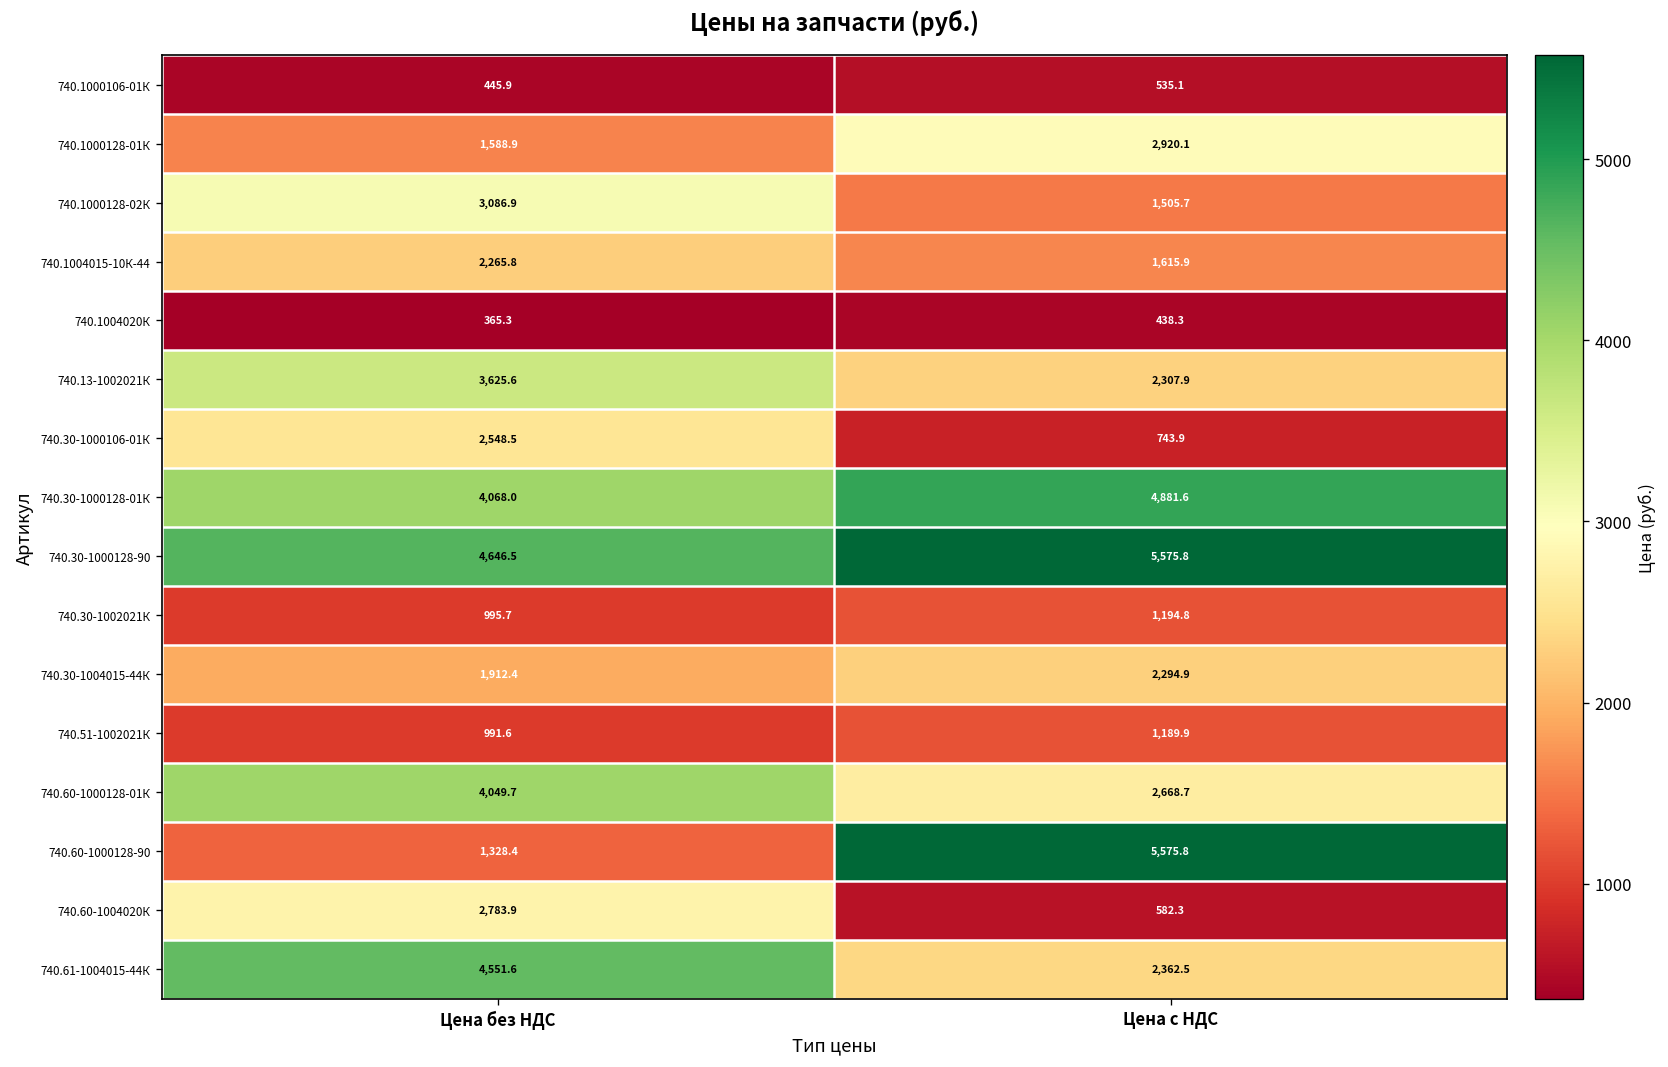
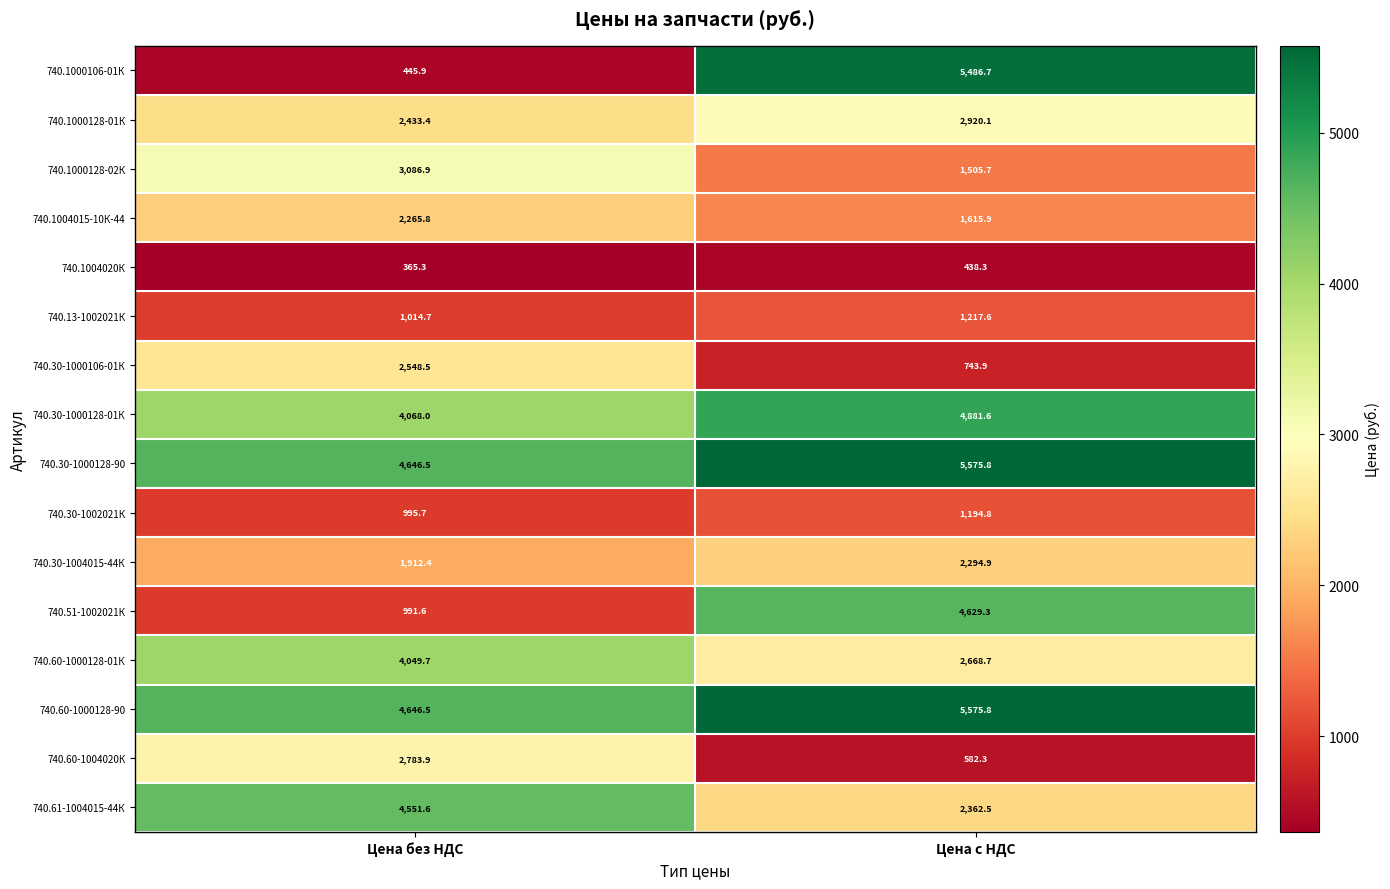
  {
    "740.1000106-01К": {
      "Цена без НДС": "445.9",
-     "Цена с НДС": "535.1"
+     "Цена с НДС": "5,486.7"
    },
    "740.1000128-01К": {
-     "Цена без НДС": "1,588.9",
+     "Цена без НДС": "2,433.4",
      "Цена с НДС": "2,920.1"
    },
    "740.1000128-02К": {
      "Цена без НДС": "3,086.9",
      "Цена с НДС": "1,505.7"
    },
    "740.1004015-10К-44": {
      "Цена без НДС": "2,265.8",
      "Цена с НДС": "1,615.9"
    },
    "740.1004020К": {
      "Цена без НДС": "365.3",
      "Цена с НДС": "438.3"
    },
    "740.13-1002021К": {
-     "Цена без НДС": "3,625.6",
-     "Цена с НДС": "2,307.9"
+     "Цена без НДС": "1,014.7",
+     "Цена с НДС": "1,217.6"
    },
    "740.30-1000106-01К": {
      "Цена без НДС": "2,548.5",
      "Цена с НДС": "743.9"
    },
    "740.30-1000128-01К": {
      "Цена без НДС": "4,068.0",
      "Цена с НДС": "4,881.6"
    },
    "740.30-1000128-90": {
      "Цена без НДС": "4,646.5",
      "Цена с НДС": "5,575.8"
    },
    "740.30-1002021К": {
      "Цена без НДС": "995.7",
      "Цена с НДС": "1,194.8"
    },
    "740.30-1004015-44К": {
      "Цена без НДС": "1,912.4",
      "Цена с НДС": "2,294.9"
    },
    "740.51-1002021К": {
      "Цена без НДС": "991.6",
-     "Цена с НДС": "1,189.9"
+     "Цена с НДС": "4,629.3"
    },
    "740.60-1000128-01К": {
      "Цена без НДС": "4,049.7",
      "Цена с НДС": "2,668.7"
    },
    "740.60-1000128-90": {
-     "Цена без НДС": "1,328.4",
+     "Цена без НДС": "4,646.5",
      "Цена с НДС": "5,575.8"
    },
    "740.60-1004020К": {
      "Цена без НДС": "2,783.9",
      "Цена с НДС": "582.3"
    },
    "740.61-1004015-44К": {
      "Цена без НДС": "4,551.6",
      "Цена с НДС": "2,362.5"
    }
  }
